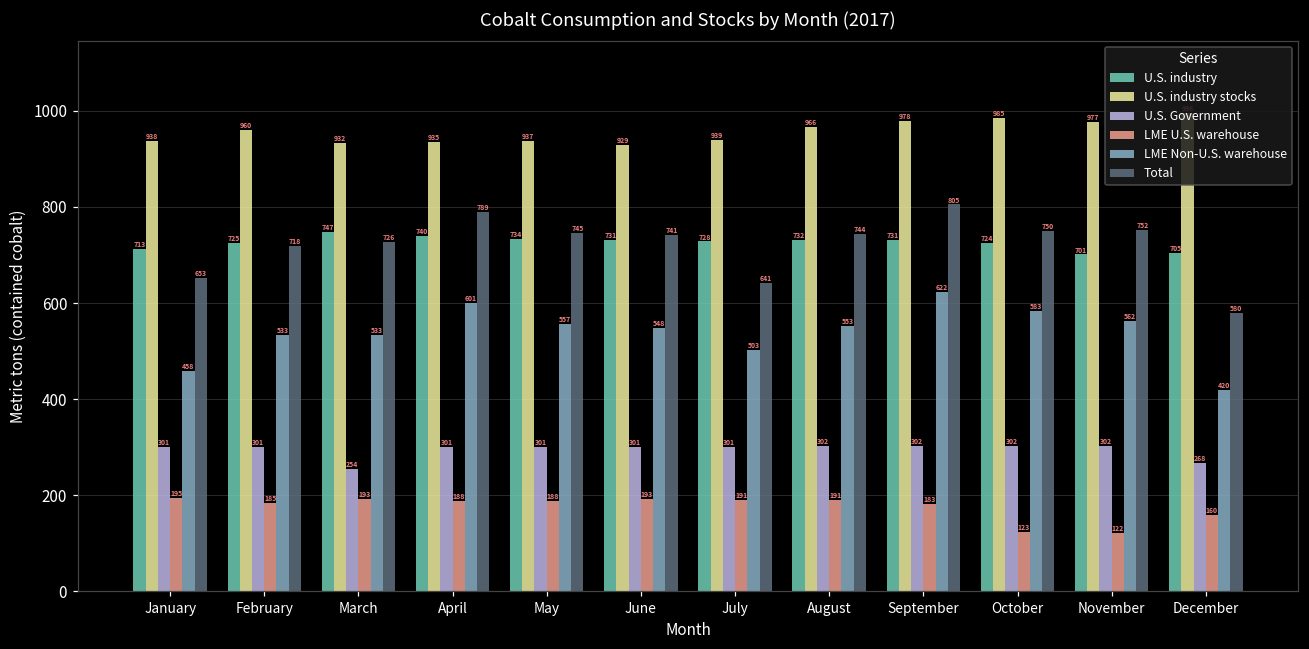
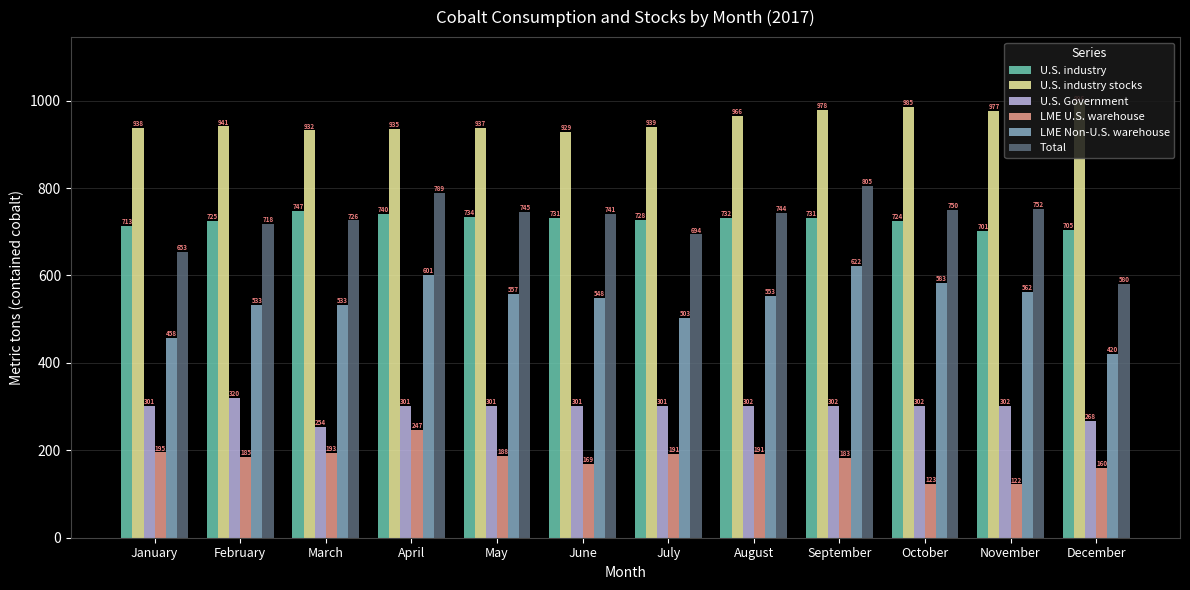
  {
    "U.S. industry stocks": {
      "January": 938,
-     "February": 960,
+     "February": 941,
      "March": 932,
      "April": 935,
      "May": 937,
      "June": 929,
      "July": 939,
      "August": 966,
      "September": 978,
      "October": 985,
      "November": 977
    },
    "U.S. Government": {
      "January": 301,
-     "February": 301,
+     "February": 320,
      "March": 254,
      "April": 301,
      "May": 301,
      "June": 301,
      "July": 301,
      "August": 302,
      "September": 302,
      "October": 302,
      "November": 302,
      "December": 268
    },
    "LME U.S. warehouse": {
      "January": 195,
      "February": 185,
      "March": 193,
-     "April": 188,
+     "April": 247,
      "May": 188,
-     "June": 193,
+     "June": 169,
      "July": 191,
      "August": 191,
      "September": 183,
      "October": 123,
      "November": 122,
      "December": 160
    },
    "Total": {
      "January": 653,
      "February": 718,
      "March": 726,
      "April": 789,
      "May": 745,
      "June": 741,
-     "July": 641,
+     "July": 694,
      "August": 744,
      "September": 805,
      "October": 750,
      "November": 752,
      "December": 580
    }
  }
